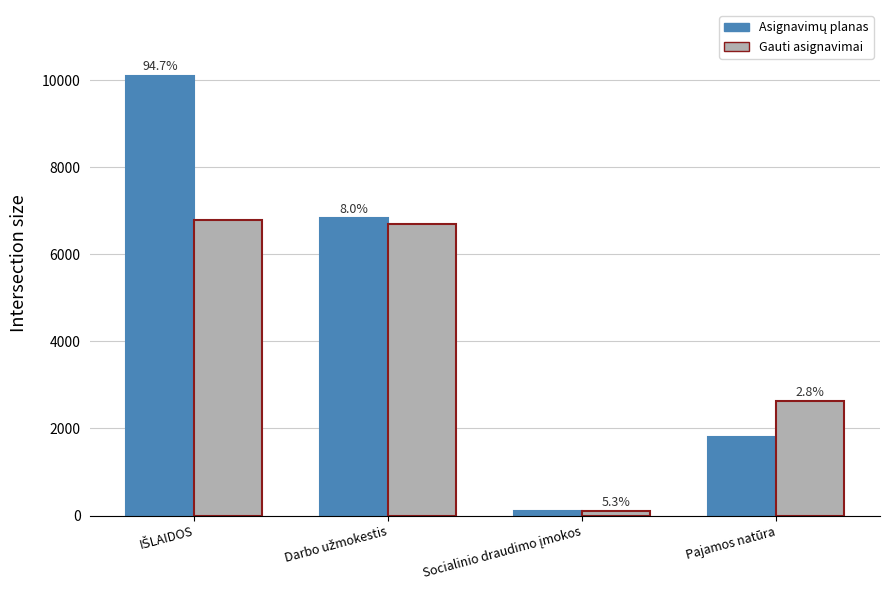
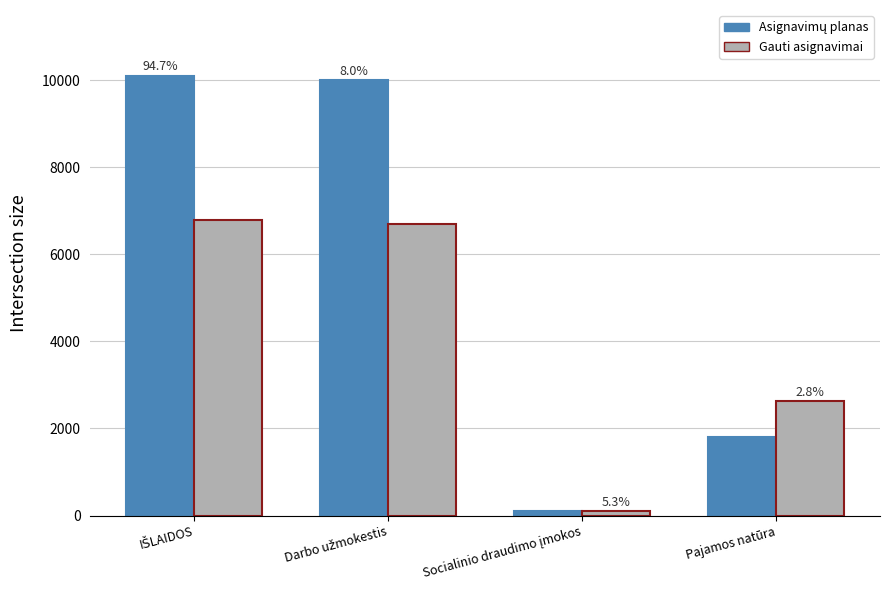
  {
    "Asignavimų planas": {
-     "Darbo užmokestis": 6800,
+     "Darbo užmokestis": 10000,
      "Socialinio draudimo įmokos": 100,
      "Pajamos natūra": 1800
    },
    "Gauti asignavimai": {
      "IŠLAIDOS": 6800,
      "Darbo užmokestis": 6700
    }
  }
